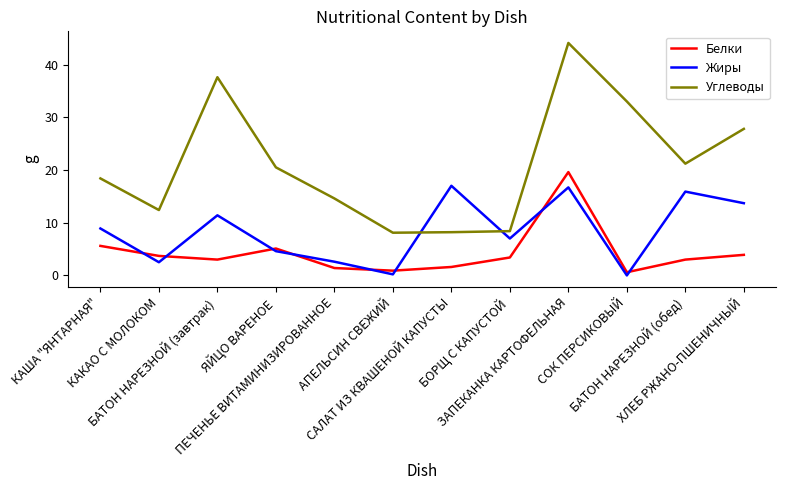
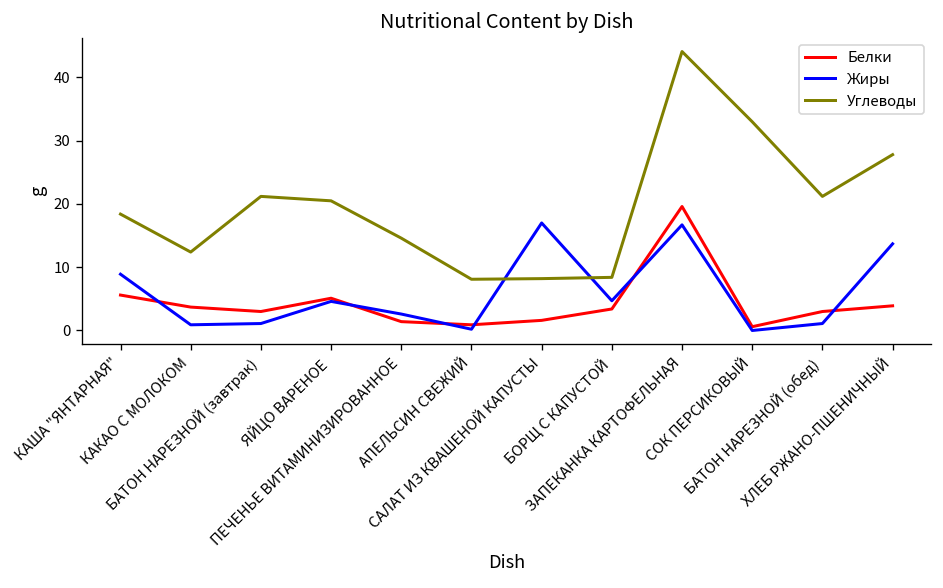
  {
    "Белки": {
      "КАША \"ЯНТАРНАЯ\"": 6,
      "КАКАО С МОЛОКОМ": 4,
      "БАТОН НАРЕЗНОЙ (завтрак)": 3,
      "ЯЙЦО ВАРЕНОЕ": 5,
      "ПЕЧЕНЬЕ ВИТАМИНИЗИРОВАННОЕ": 1,
      "АПЕЛЬСИН СВЕЖИЙ": 1,
      "САЛАТ ИЗ КВАШЕНОЙ КАПУСТЫ": 2,
      "БОРЩ С КАПУСТОЙ": 3,
      "ЗАПЕКАНКА КАРТОФЕЛЬНАЯ": 20,
      "СОК ПЕРСИКОВЫЙ": 1,
      "БАТОН НАРЕЗНОЙ (обед)": 3,
      "ХЛЕБ РЖАНО-ПШЕНИЧНЫЙ": 4
    },
    "Жиры": {
      "КАША \"ЯНТАРНАЯ\"": 9,
-     "КАКАО С МОЛОКОМ": 3,
-     "БАТОН НАРЕЗНОЙ (завтрак)": 11,
+     "КАКАО С МОЛОКОМ": 1,
+     "БАТОН НАРЕЗНОЙ (завтрак)": 1,
      "ЯЙЦО ВАРЕНОЕ": 5,
      "ПЕЧЕНЬЕ ВИТАМИНИЗИРОВАННОЕ": 3,
      "АПЕЛЬСИН СВЕЖИЙ": 0,
      "САЛАТ ИЗ КВАШЕНОЙ КАПУСТЫ": 17,
-     "БОРЩ С КАПУСТОЙ": 7,
+     "БОРЩ С КАПУСТОЙ": 5,
      "ЗАПЕКАНКА КАРТОФЕЛЬНАЯ": 17,
      "СОК ПЕРСИКОВЫЙ": 0,
-     "БАТОН НАРЕЗНОЙ (обед)": 16,
+     "БАТОН НАРЕЗНОЙ (обед)": 1,
      "ХЛЕБ РЖАНО-ПШЕНИЧНЫЙ": 14
    },
    "Углеводы": {
      "КАША \"ЯНТАРНАЯ\"": 18,
      "КАКАО С МОЛОКОМ": 12,
-     "БАТОН НАРЕЗНОЙ (завтрак)": 38,
+     "БАТОН НАРЕЗНОЙ (завтрак)": 21,
      "ЯЙЦО ВАРЕНОЕ": 21,
      "ПЕЧЕНЬЕ ВИТАМИНИЗИРОВАННОЕ": 15,
      "АПЕЛЬСИН СВЕЖИЙ": 8,
      "САЛАТ ИЗ КВАШЕНОЙ КАПУСТЫ": 8,
      "БОРЩ С КАПУСТОЙ": 8,
      "ЗАПЕКАНКА КАРТОФЕЛЬНАЯ": 44,
      "СОК ПЕРСИКОВЫЙ": 33,
      "БАТОН НАРЕЗНОЙ (обед)": 21,
      "ХЛЕБ РЖАНО-ПШЕНИЧНЫЙ": 28
    }
  }
